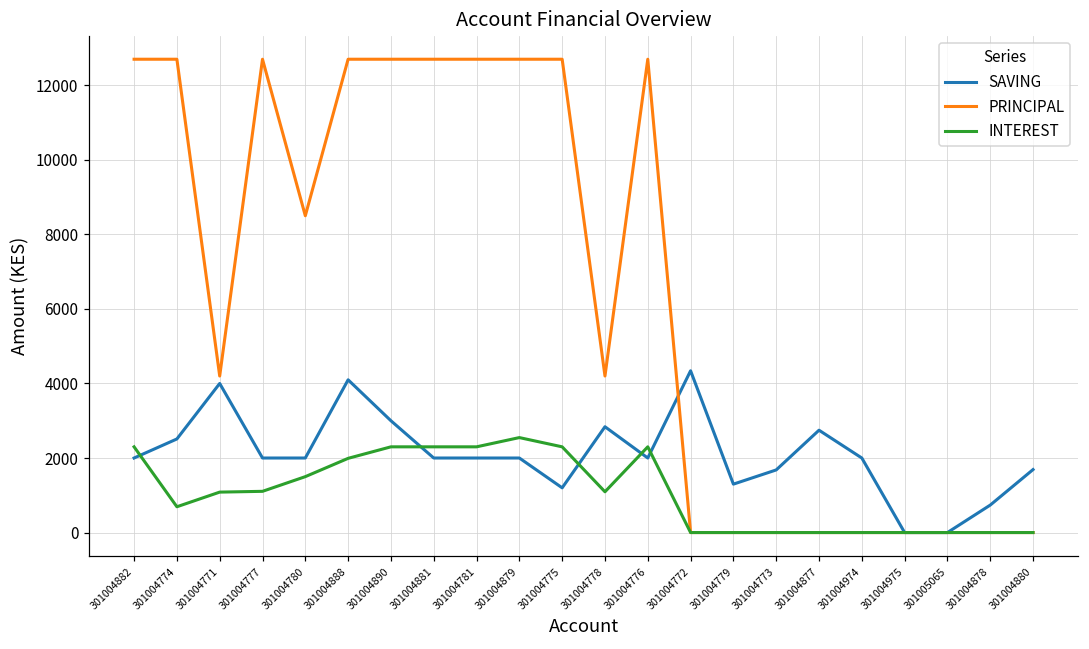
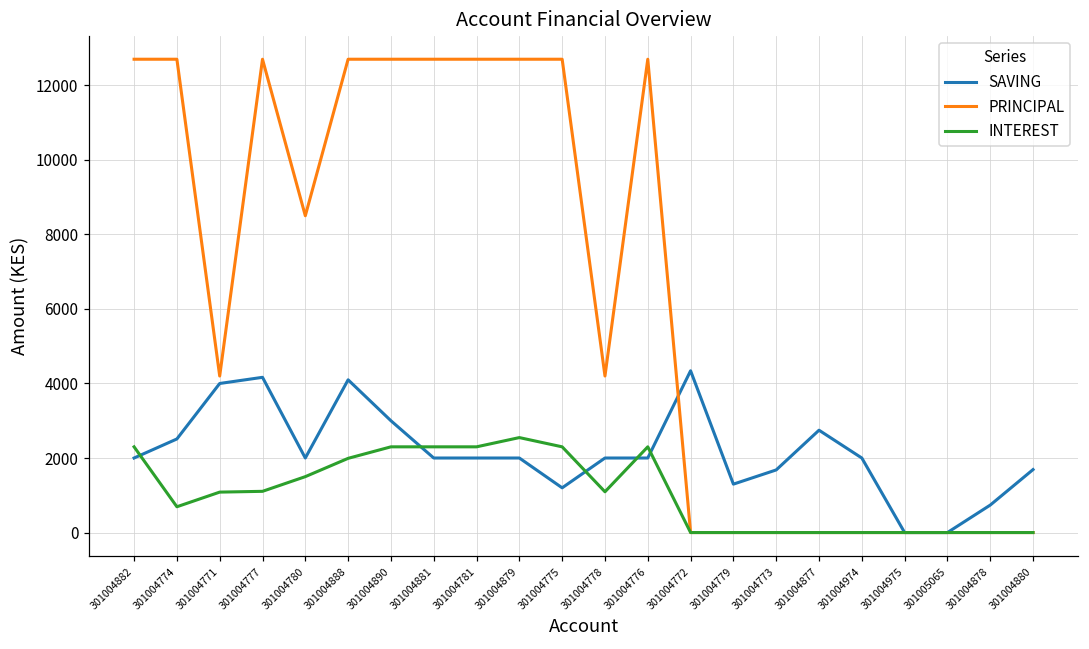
  {
    "SAVING": {
      "301004882": 2000,
      "301004774": 2500,
      "301004771": 4000,
-     "301004777": 2000,
+     "301004777": 4200,
      "301004780": 2000,
      "301004888": 4100,
      "301004890": 3000,
      "301004881": 2000,
      "301004781": 2000,
      "301004879": 2000,
      "301004775": 1200,
-     "301004778": 2800,
+     "301004778": 2000,
      "301004776": 2000,
      "301004772": 4300,
      "301004779": 1300,
      "301004773": 1700,
      "301004877": 2700,
      "301004974": 2000,
      "301004878": 700,
      "301004880": 1700
    },
    "PRINCIPAL": {
      "301004882": 12700,
      "301004774": 12700,
      "301004771": 4200,
      "301004777": 12700,
      "301004780": 8500,
      "301004888": 12700,
      "301004890": 12700,
      "301004881": 12700,
      "301004781": 12700,
      "301004879": 12700,
      "301004775": 12700,
      "301004778": 4200,
      "301004776": 12700
    },
    "INTEREST": {
      "301004882": 2300,
      "301004774": 700,
      "301004771": 1100,
      "301004777": 1100,
      "301004780": 1500,
      "301004888": 2000,
      "301004890": 2300,
      "301004881": 2300,
      "301004781": 2300,
      "301004879": 2500,
      "301004775": 2300,
      "301004778": 1100,
      "301004776": 2300
    }
  }
